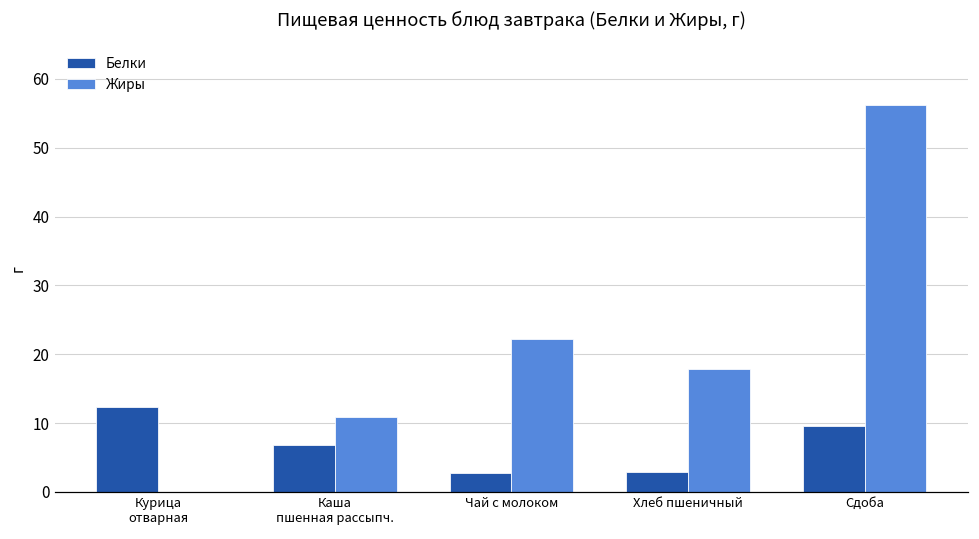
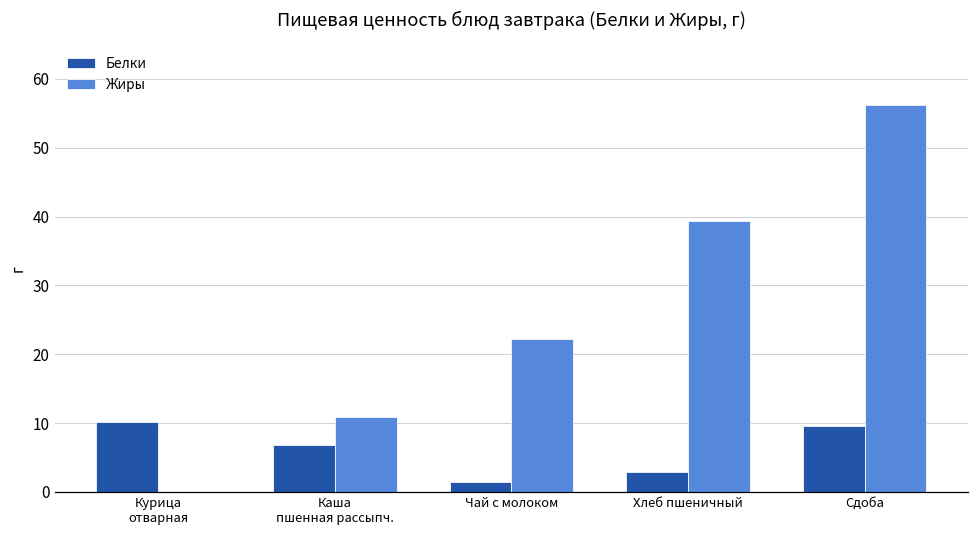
  {
    "Белки": {
-     "Курица отварная": 12,
+     "Курица отварная": 10,
      "Каша пшенная рассыпч.": 7,
-     "Чай с молоком": 3,
+     "Чай с молоком": 2,
      "Хлеб пшеничный": 3,
      "Сдоба": 10
    },
    "Жиры": {
      "Курица отварная": 0,
      "Каша пшенная рассыпч.": 11,
      "Чай с молоком": 22,
-     "Хлеб пшеничный": 18,
+     "Хлеб пшеничный": 39,
      "Сдоба": 56
    }
  }
